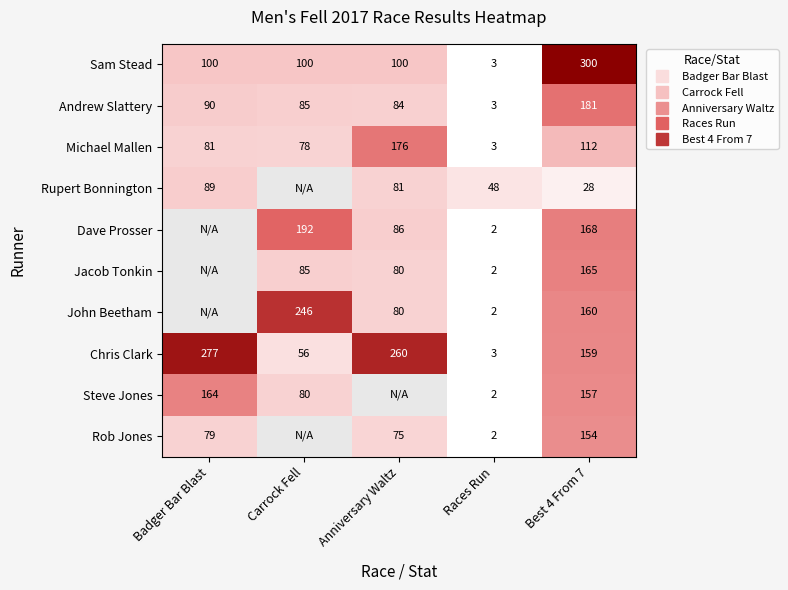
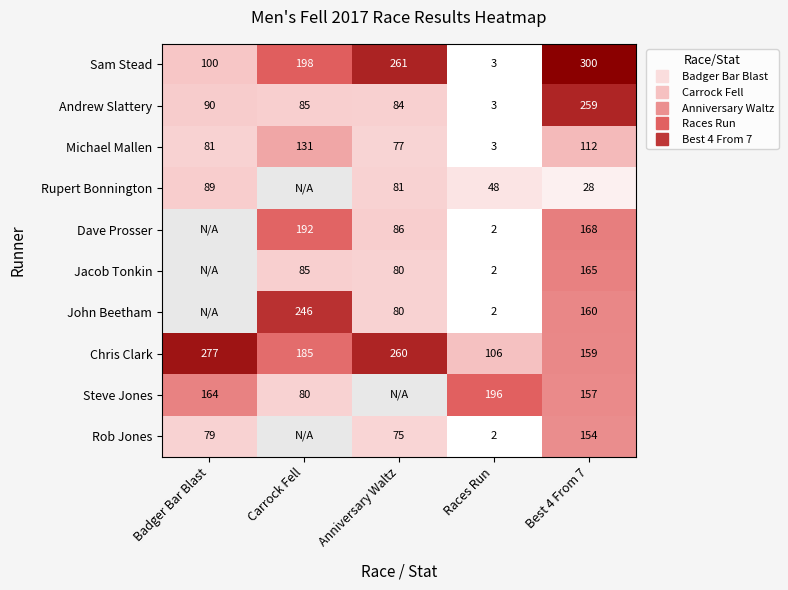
  {
    "Sam Stead": {
      "Badger Bar Blast": 100,
-     "Carrock Fell": 100,
-     "Anniversary Waltz": 100,
+     "Carrock Fell": 198,
+     "Anniversary Waltz": 261,
      "Races Run": 3,
      "Best 4 From 7": 300
    },
    "Andrew Slattery": {
      "Badger Bar Blast": 90,
      "Carrock Fell": 85,
      "Anniversary Waltz": 84,
      "Races Run": 3,
-     "Best 4 From 7": 181
+     "Best 4 From 7": 259
    },
    "Michael Mallen": {
      "Badger Bar Blast": 81,
-     "Carrock Fell": 78,
-     "Anniversary Waltz": 176,
+     "Carrock Fell": 131,
+     "Anniversary Waltz": 77,
      "Races Run": 3,
      "Best 4 From 7": 112
    },
    "Rupert Bonnington": {
      "Badger Bar Blast": 89,
      "Anniversary Waltz": 81,
      "Races Run": 48,
      "Best 4 From 7": 28
    },
    "Dave Prosser": {
      "Carrock Fell": 192,
      "Anniversary Waltz": 86,
      "Races Run": 2,
      "Best 4 From 7": 168
    },
    "Jacob Tonkin": {
      "Carrock Fell": 85,
      "Anniversary Waltz": 80,
      "Races Run": 2,
      "Best 4 From 7": 165
    },
    "John Beetham": {
      "Carrock Fell": 246,
      "Anniversary Waltz": 80,
      "Races Run": 2,
      "Best 4 From 7": 160
    },
    "Chris Clark": {
      "Badger Bar Blast": 277,
-     "Carrock Fell": 56,
+     "Carrock Fell": 185,
      "Anniversary Waltz": 260,
-     "Races Run": 3,
+     "Races Run": 106,
      "Best 4 From 7": 159
    },
    "Steve Jones": {
      "Badger Bar Blast": 164,
      "Carrock Fell": 80,
-     "Races Run": 2,
+     "Races Run": 196,
      "Best 4 From 7": 157
    },
    "Rob Jones": {
      "Badger Bar Blast": 79,
      "Anniversary Waltz": 75,
      "Races Run": 2,
      "Best 4 From 7": 154
    }
  }
